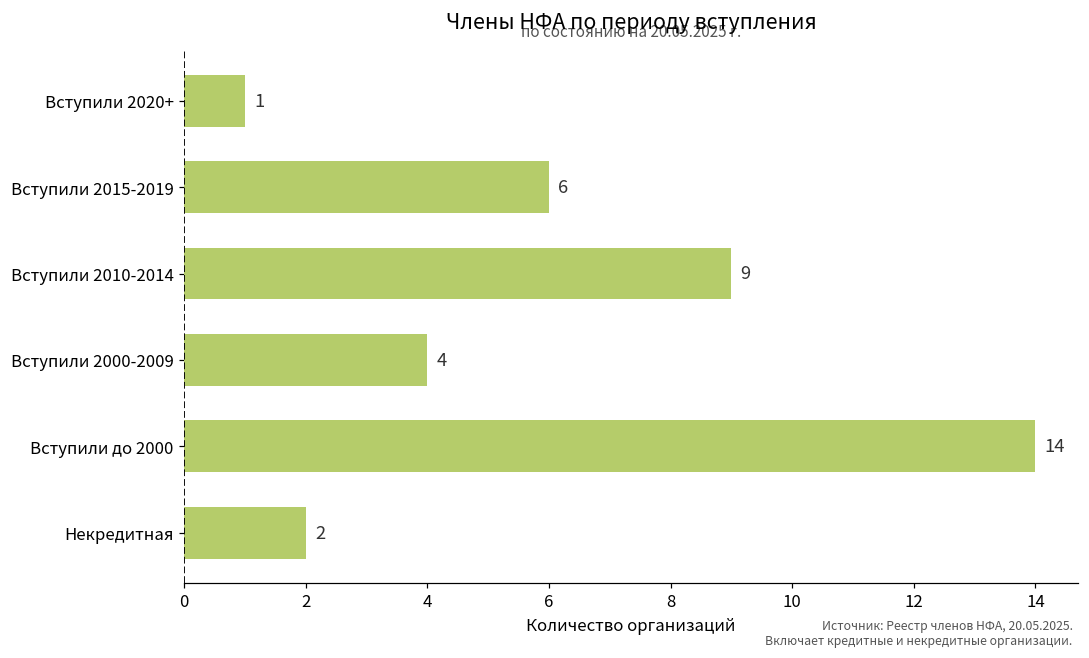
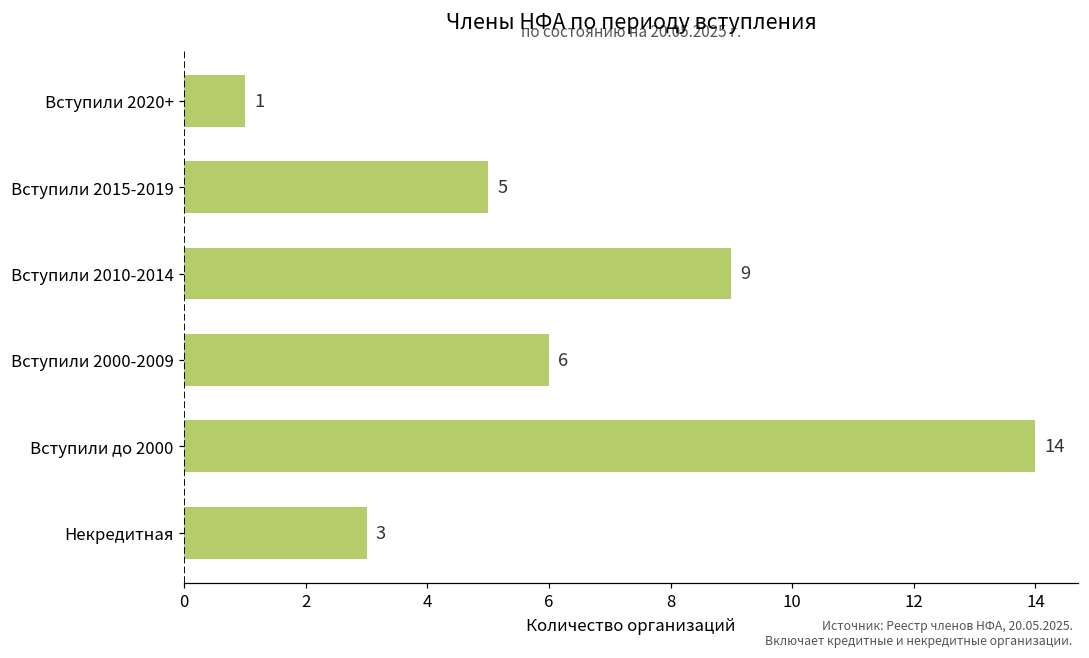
  {
    "Вступили 2020+": 1,
-   "Вступили 2015-2019": 6,
+   "Вступили 2015-2019": 5,
    "Вступили 2010-2014": 9,
-   "Вступили 2000-2009": 4,
+   "Вступили 2000-2009": 6,
    "Вступили до 2000": 14,
-   "Некредитная": 2
+   "Некредитная": 3
  }
